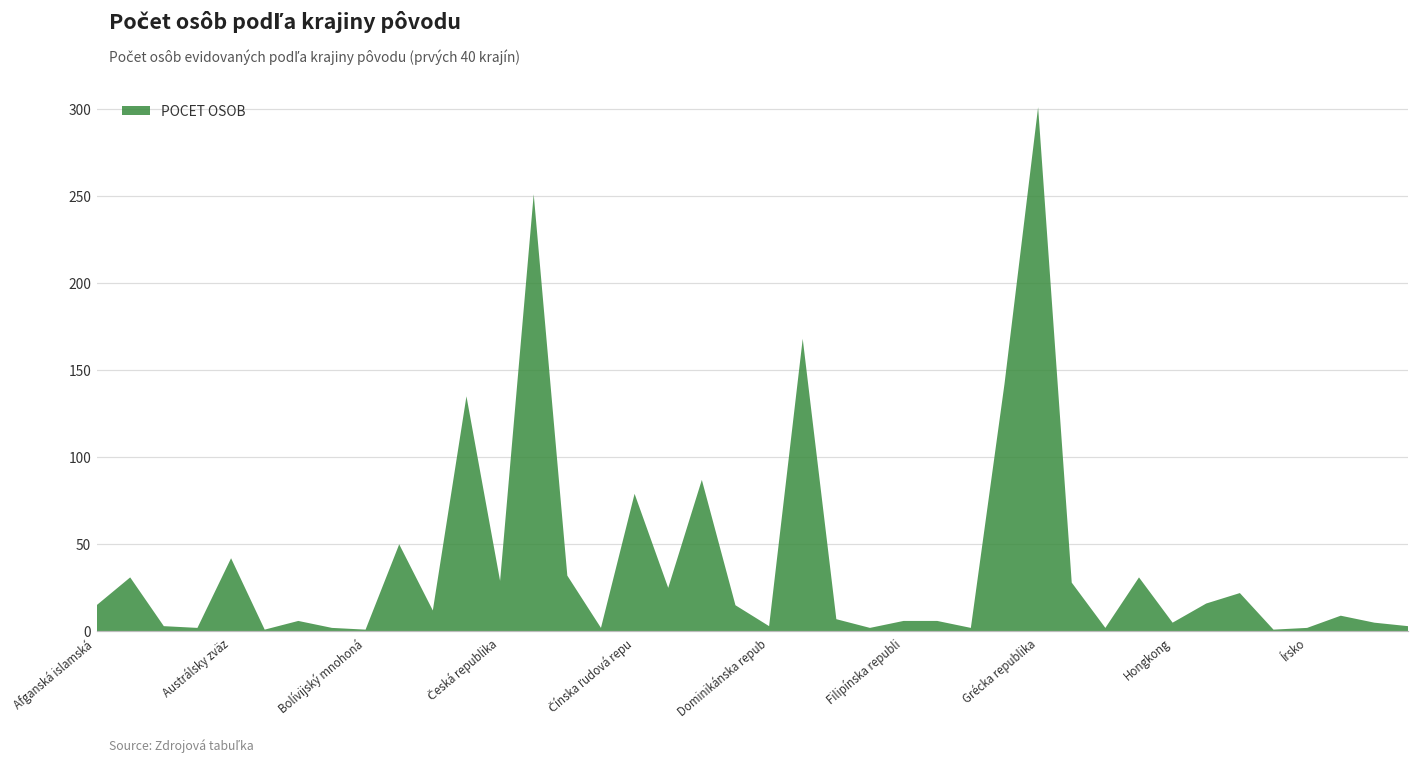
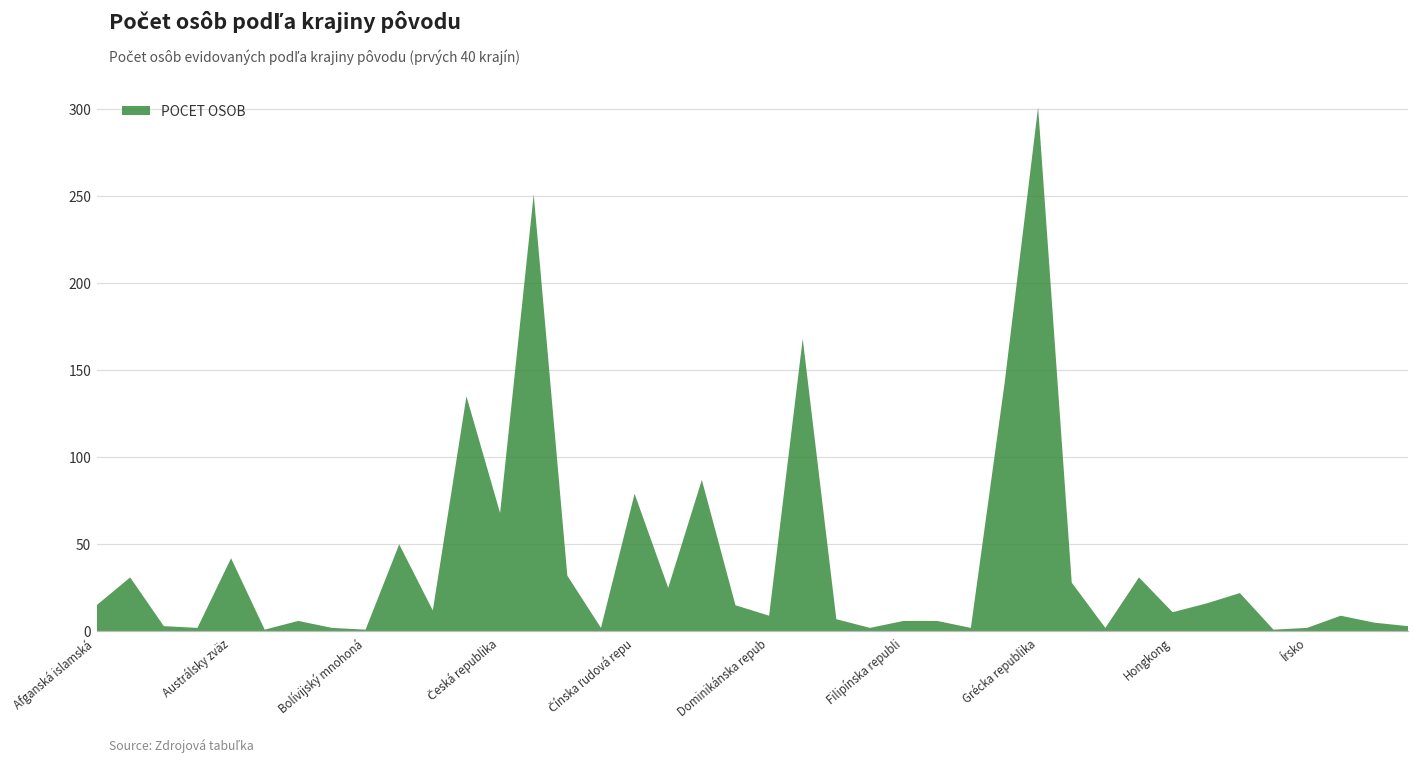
  {
    "Afganská islamská": 15,
    "Austrálsky zväz": 42,
-   "Česká republika": 29,
+   "Česká republika": 68,
    "Čínska ľudová repu": 79,
-   "Dominikánska repub": 3,
+   "Dominikánska repub": 9,
    "Filipínska republi": 6,
    "Grécka republika": 301,
-   "Hongkong": 5,
+   "Hongkong": 11,
    "Írsko": 2
  }
